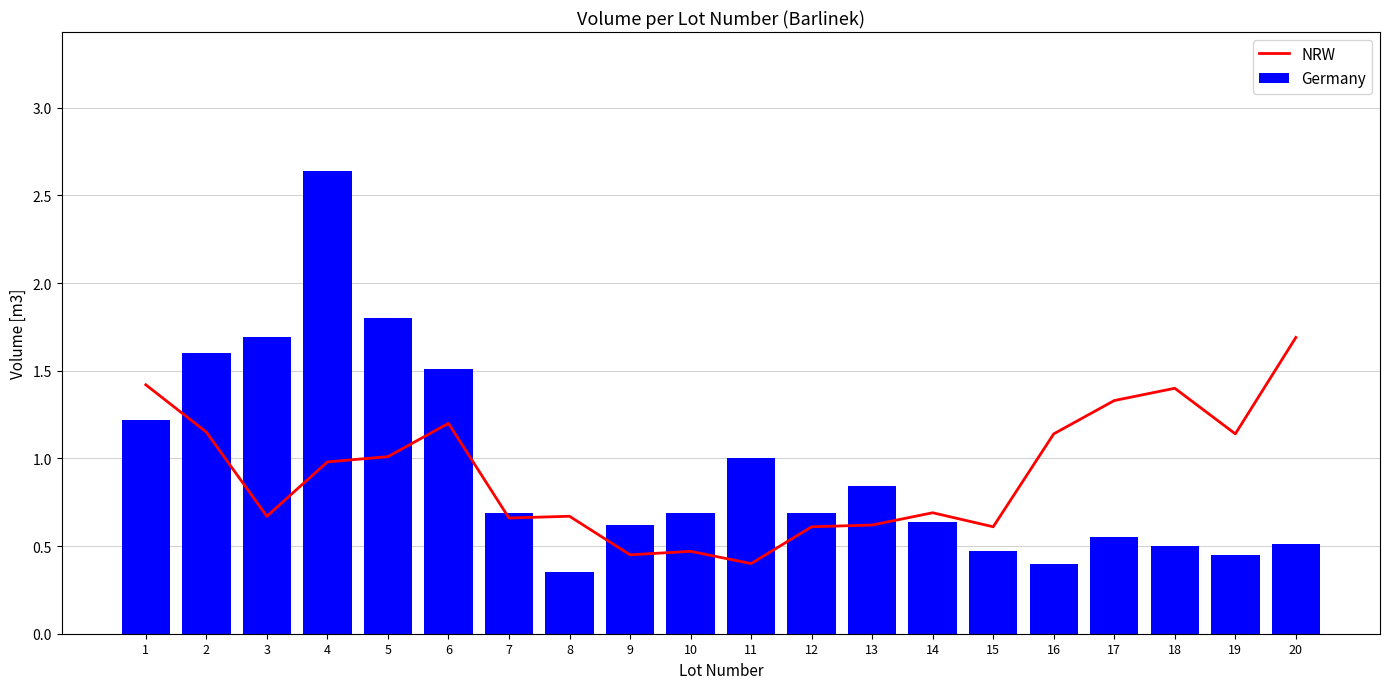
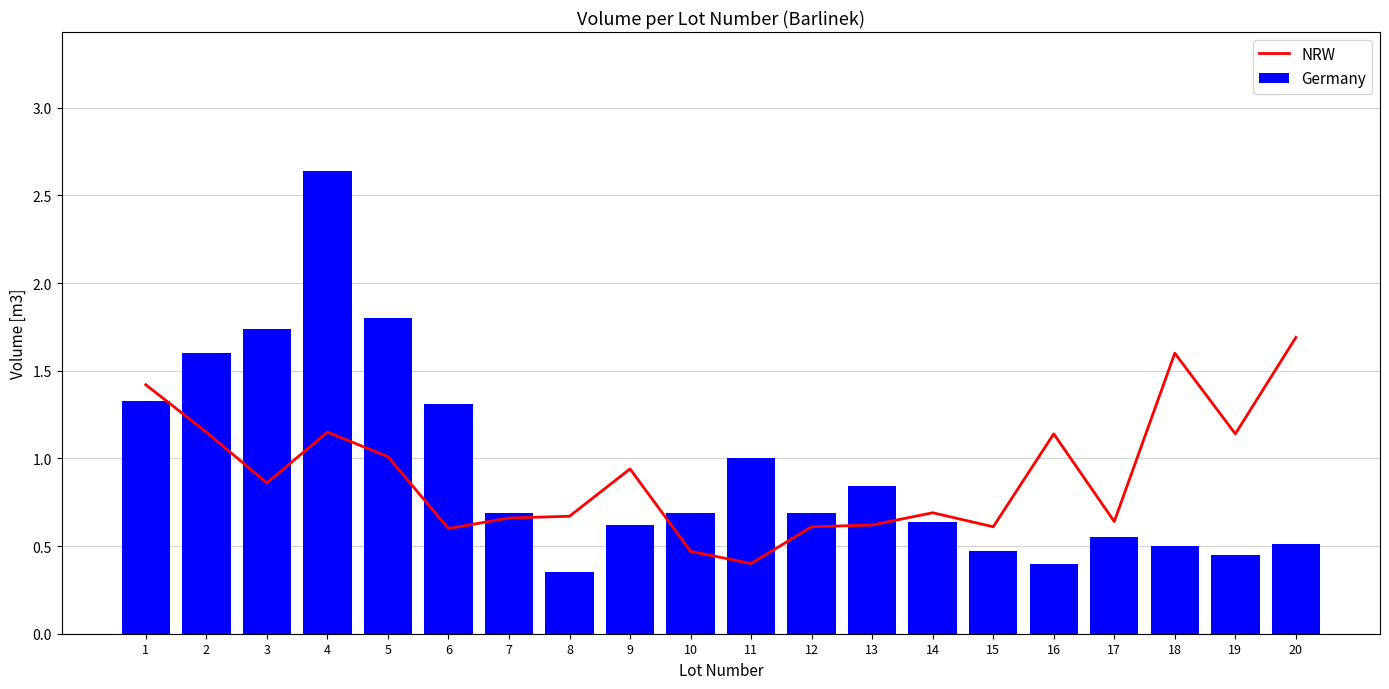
  {
    "Germany": {
-     "1": 1.22,
+     "1": 1.33,
      "2": 1.60,
-     "3": 1.69,
+     "3": 1.74,
      "4": 2.64,
      "5": 1.80,
-     "6": 1.51,
+     "6": 1.31,
      "7": 0.69,
      "8": 0.35,
      "9": 0.62,
      "10": 0.69,
      "11": 1.00,
      "12": 0.69,
      "13": 0.84,
      "14": 0.64,
      "15": 0.47,
      "16": 0.40,
      "17": 0.55,
      "18": 0.50,
      "19": 0.45,
      "20": 0.51
    },
    "NRW": {
      "1": 1.42,
      "2": 1.15,
-     "3": 0.67,
-     "4": 0.98,
+     "3": 0.86,
+     "4": 1.15,
      "5": 1.01,
-     "6": 1.2,
+     "6": 0.6,
      "7": 0.66,
      "8": 0.67,
-     "9": 0.45,
+     "9": 0.94,
      "10": 0.47,
      "11": 0.40,
      "12": 0.61,
      "13": 0.62,
      "14": 0.69,
      "15": 0.61,
      "16": 1.14,
-     "17": 1.33,
-     "18": 1.4,
+     "17": 0.64,
+     "18": 1.6,
      "19": 1.14,
      "20": 1.69
    }
  }
